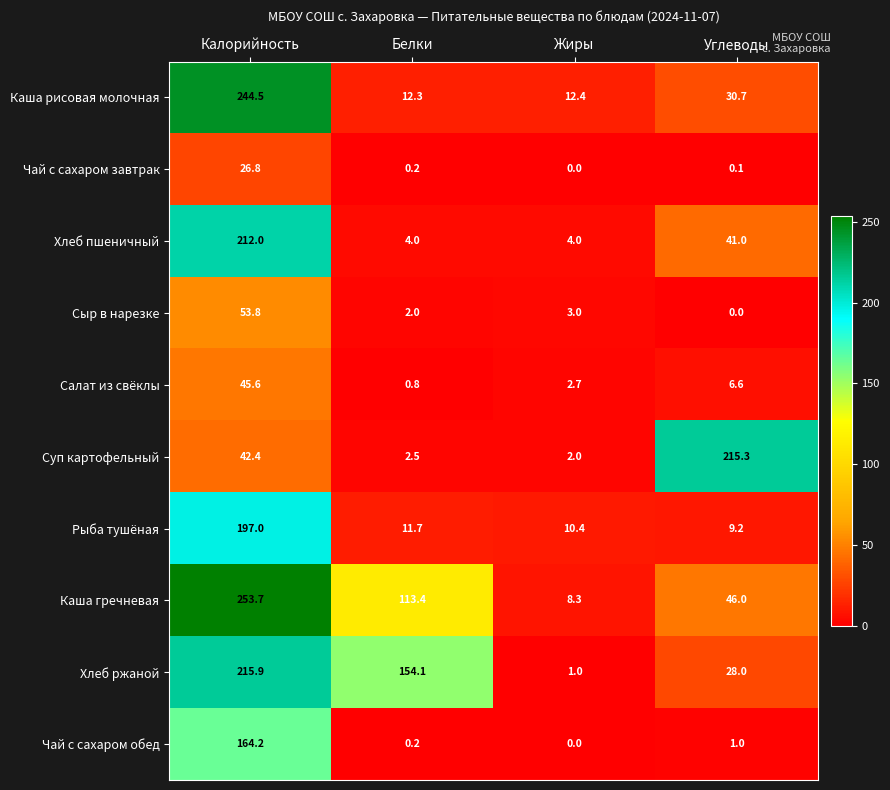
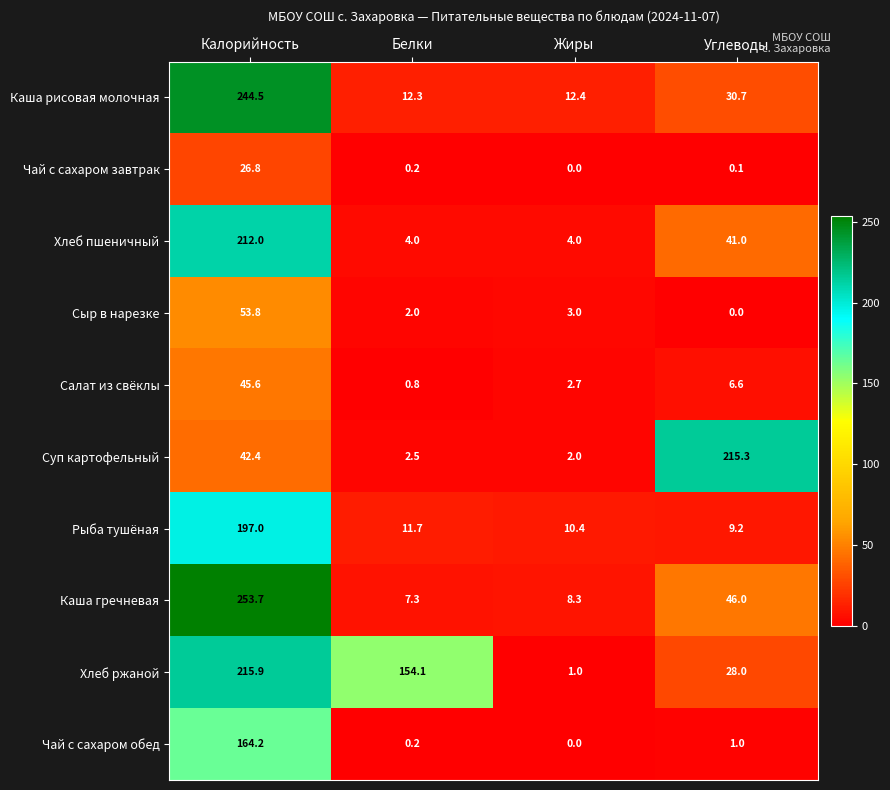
  {
    "Каша рисовая молочная": {
      "Калорийность": 244.5,
      "Белки": 12.3,
      "Жиры": 12.4,
      "Углеводы": 30.7
    },
    "Чай с сахаром завтрак": {
      "Калорийность": 26.8,
      "Белки": 0.2,
      "Жиры": 0.0,
      "Углеводы": 0.1
    },
    "Хлеб пшеничный": {
      "Калорийность": 212.0,
      "Белки": 4.0,
      "Жиры": 4.0,
      "Углеводы": 41.0
    },
    "Сыр в нарезке": {
      "Калорийность": 53.8,
      "Белки": 2.0,
      "Жиры": 3.0,
      "Углеводы": 0.0
    },
    "Салат из свёклы": {
      "Калорийность": 45.6,
      "Белки": 0.8,
      "Жиры": 2.7,
      "Углеводы": 6.6
    },
    "Суп картофельный": {
      "Калорийность": 42.4,
      "Белки": 2.5,
      "Жиры": 2.0,
      "Углеводы": 215.3
    },
    "Рыба тушёная": {
      "Калорийность": 197.0,
      "Белки": 11.7,
      "Жиры": 10.4,
      "Углеводы": 9.2
    },
    "Каша гречневая": {
      "Калорийность": 253.7,
-     "Белки": 113.4,
+     "Белки": 7.3,
      "Жиры": 8.3,
      "Углеводы": 46.0
    },
    "Хлеб ржаной": {
      "Калорийность": 215.9,
      "Белки": 154.1,
      "Жиры": 1.0,
      "Углеводы": 28.0
    },
    "Чай с сахаром обед": {
      "Калорийность": 164.2,
      "Белки": 0.2,
      "Жиры": 0.0,
      "Углеводы": 1.0
    }
  }
